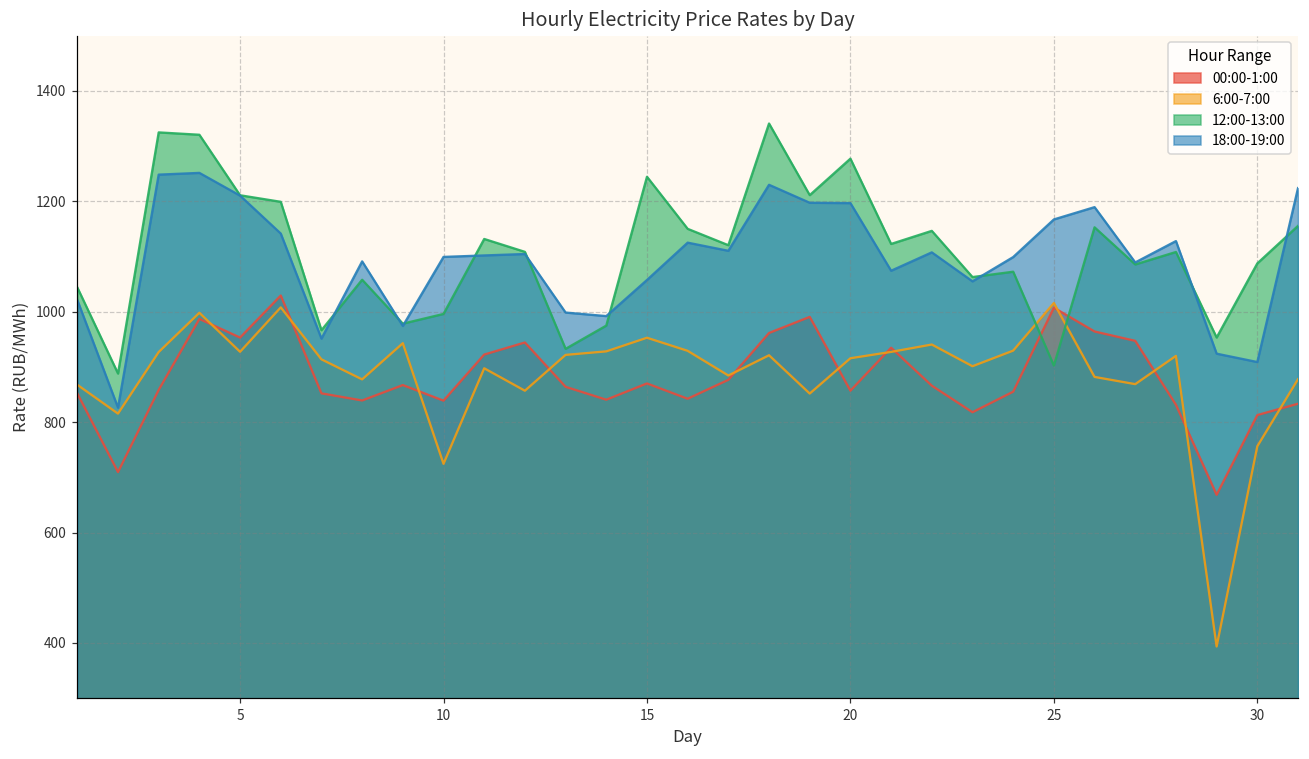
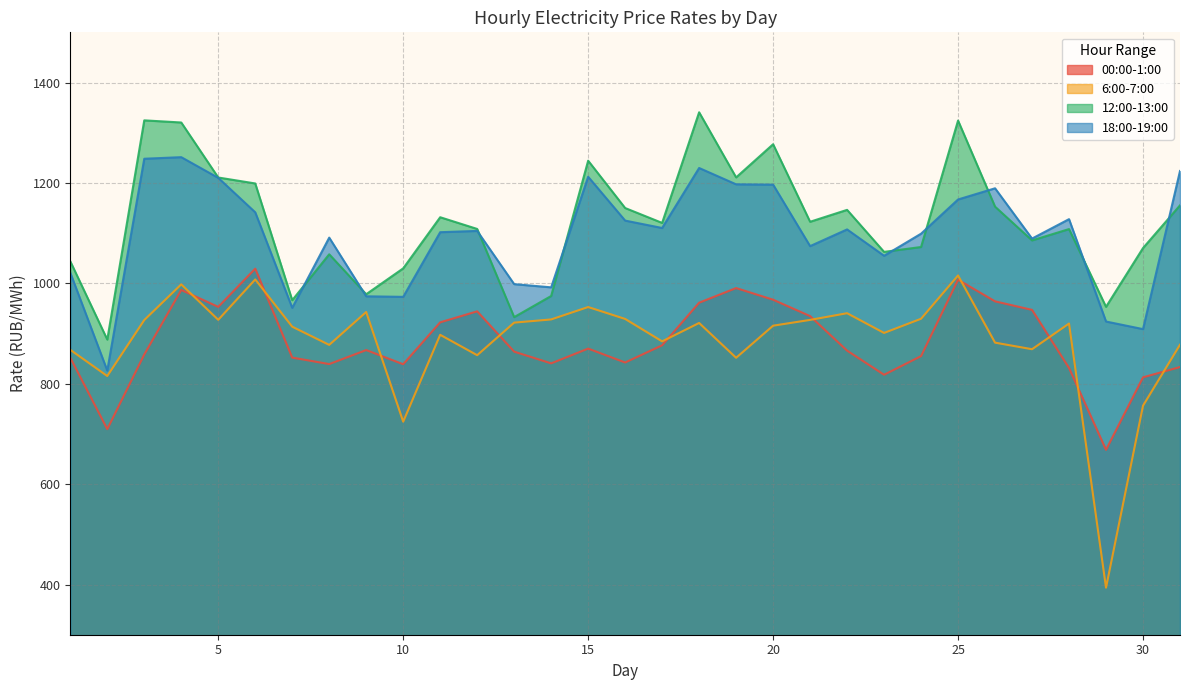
  {
    "00:00-1:00": {
      "5": 950,
      "10": 840,
      "15": 870,
-     "20": 860,
+     "20": 970,
      "25": 1010,
      "30": 810
    },
    "6:00-7:00": {
      "5": 930,
      "10": 720,
      "15": 950,
      "20": 920,
      "25": 1020,
      "30": 760
    },
    "12:00-13:00": {
-     "10": 1000,
+     "10": 1030,
      "15": 1240,
      "20": 1280,
-     "25": 900,
-     "30": 1090
+     "25": 1320,
+     "30": 1070
    },
    "18:00-19:00": {
-     "10": 1100,
-     "15": 1060,
+     "10": 970,
+     "15": 1210,
      "20": 1200,
      "25": 1170,
      "30": 910
    }
  }
